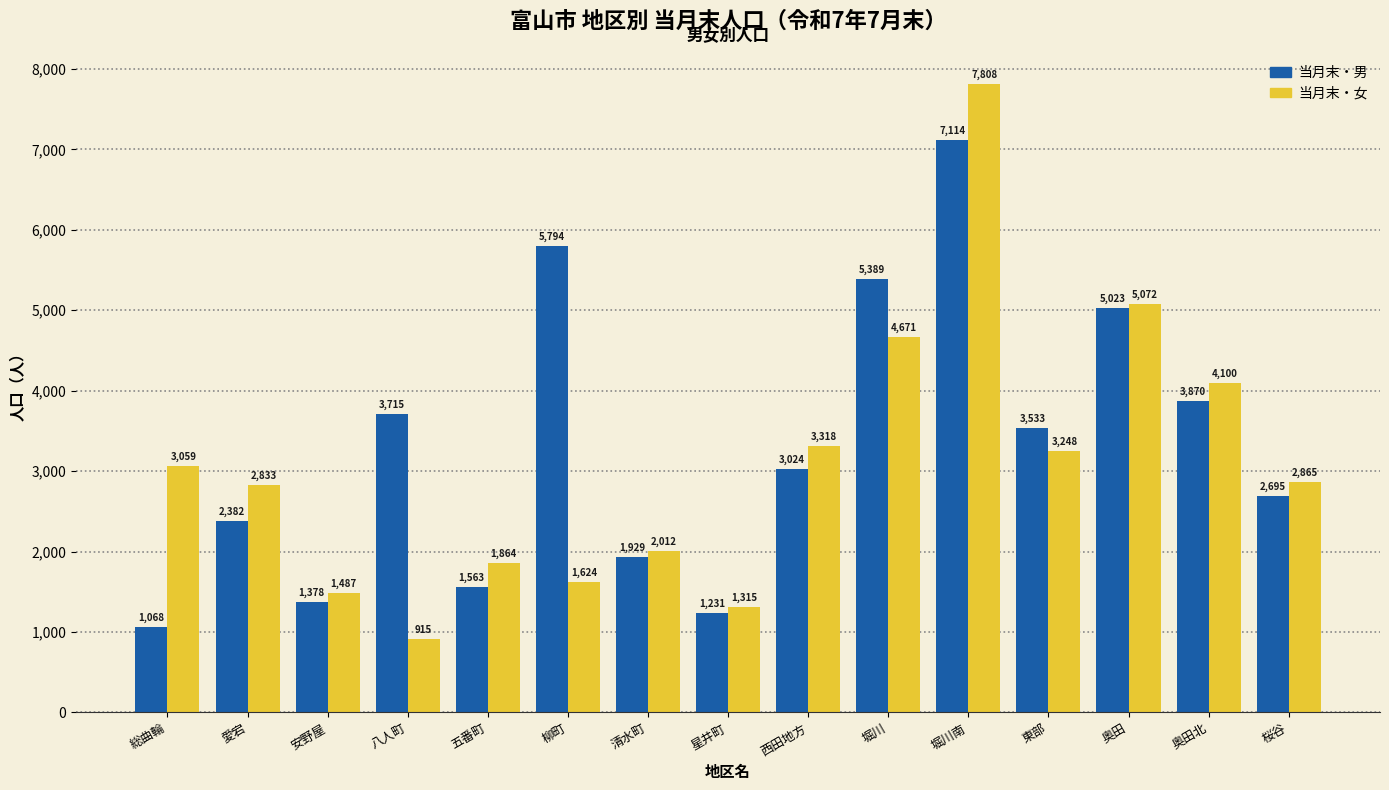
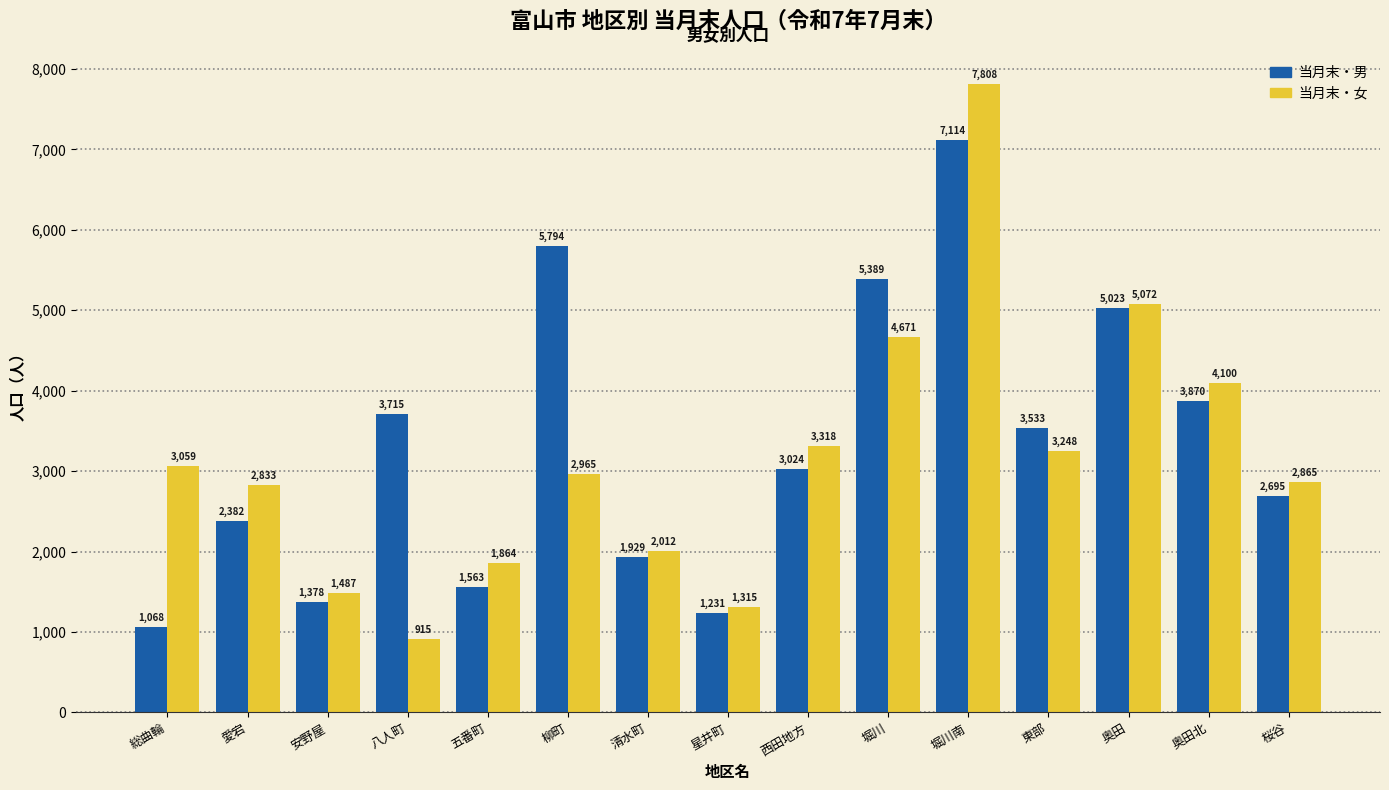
  {
    "当月末・男": {
      "総曲輪": "1,068",
      "愛宕": "2,382",
      "安野屋": "1,378",
      "八人町": "3,715",
      "五番町": "1,563",
      "柳町": "5,794",
      "清水町": "1,929",
      "星井町": "1,231",
      "西田地方": "3,024",
      "堀川": "5,389",
      "堀川南": "7,114",
      "東部": "3,533",
      "奥田": "5,023",
      "奥田北": "3,870",
      "桜谷": "2,695"
    },
    "当月末・女": {
      "総曲輪": "3,059",
      "愛宕": "2,833",
      "安野屋": "1,487",
      "八人町": "915",
      "五番町": "1,864",
-     "柳町": "1,624",
+     "柳町": "2,965",
      "清水町": "2,012",
      "星井町": "1,315",
      "西田地方": "3,318",
      "堀川": "4,671",
      "堀川南": "7,808",
      "東部": "3,248",
      "奥田": "5,072",
      "奥田北": "4,100",
      "桜谷": "2,865"
    }
  }
